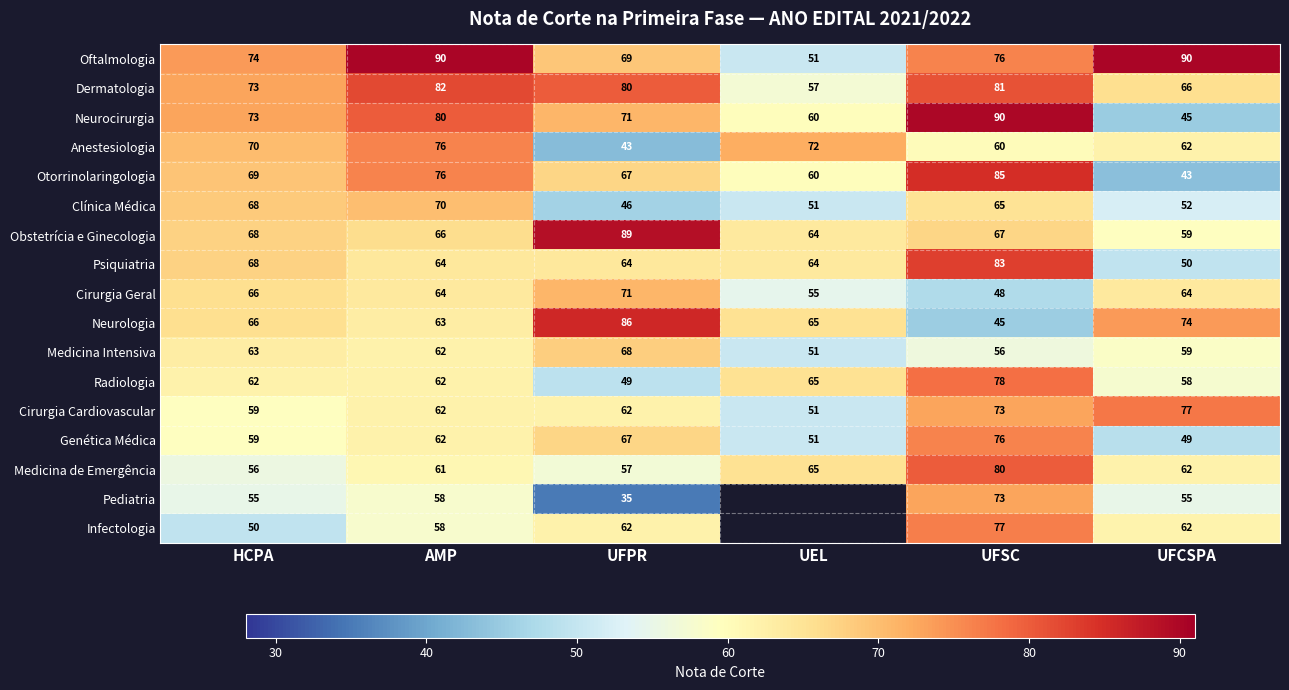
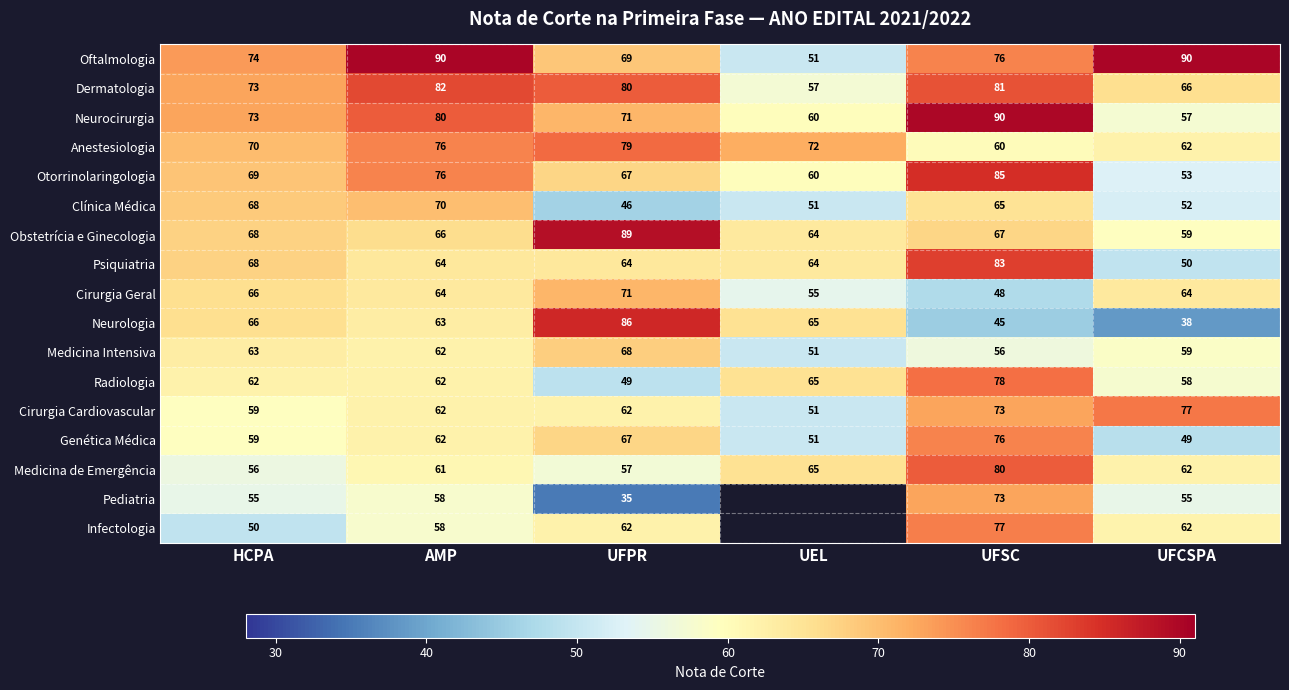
  {
    "Oftalmologia": {
      "HCPA": 74,
      "AMP": 90,
      "UFPR": 69,
      "UEL": 51,
      "UFSC": 76,
      "UFCSPA": 90
    },
    "Dermatologia": {
      "HCPA": 73,
      "AMP": 82,
      "UFPR": 80,
      "UEL": 57,
      "UFSC": 81,
      "UFCSPA": 66
    },
    "Neurocirurgia": {
      "HCPA": 73,
      "AMP": 80,
      "UFPR": 71,
      "UEL": 60,
      "UFSC": 90,
-     "UFCSPA": 45
+     "UFCSPA": 57
    },
    "Anestesiologia": {
      "HCPA": 70,
      "AMP": 76,
-     "UFPR": 43,
+     "UFPR": 79,
      "UEL": 72,
      "UFSC": 60,
      "UFCSPA": 62
    },
    "Otorrinolaringologia": {
      "HCPA": 69,
      "AMP": 76,
      "UFPR": 67,
      "UEL": 60,
      "UFSC": 85,
-     "UFCSPA": 43
+     "UFCSPA": 53
    },
    "Clínica Médica": {
      "HCPA": 68,
      "AMP": 70,
      "UFPR": 46,
      "UEL": 51,
      "UFSC": 65,
      "UFCSPA": 52
    },
    "Obstetrícia e Ginecologia": {
      "HCPA": 68,
      "AMP": 66,
      "UFPR": 89,
      "UEL": 64,
      "UFSC": 67,
      "UFCSPA": 59
    },
    "Psiquiatria": {
      "HCPA": 68,
      "AMP": 64,
      "UFPR": 64,
      "UEL": 64,
      "UFSC": 83,
      "UFCSPA": 50
    },
    "Cirurgia Geral": {
      "HCPA": 66,
      "AMP": 64,
      "UFPR": 71,
      "UEL": 55,
      "UFSC": 48,
      "UFCSPA": 64
    },
    "Neurologia": {
      "HCPA": 66,
      "AMP": 63,
      "UFPR": 86,
      "UEL": 65,
      "UFSC": 45,
-     "UFCSPA": 74
+     "UFCSPA": 38
    },
    "Medicina Intensiva": {
      "HCPA": 63,
      "AMP": 62,
      "UFPR": 68,
      "UEL": 51,
      "UFSC": 56,
      "UFCSPA": 59
    },
    "Radiologia": {
      "HCPA": 62,
      "AMP": 62,
      "UFPR": 49,
      "UEL": 65,
      "UFSC": 78,
      "UFCSPA": 58
    },
    "Cirurgia Cardiovascular": {
      "HCPA": 59,
      "AMP": 62,
      "UFPR": 62,
      "UEL": 51,
      "UFSC": 73,
      "UFCSPA": 77
    },
    "Genética Médica": {
      "HCPA": 59,
      "AMP": 62,
      "UFPR": 67,
      "UEL": 51,
      "UFSC": 76,
      "UFCSPA": 49
    },
    "Medicina de Emergência": {
      "HCPA": 56,
      "AMP": 61,
      "UFPR": 57,
      "UEL": 65,
      "UFSC": 80,
      "UFCSPA": 62
    },
    "Pediatria": {
      "HCPA": 55,
      "AMP": 58,
      "UFPR": 35,
      "UFSC": 73,
      "UFCSPA": 55
    },
    "Infectologia": {
      "HCPA": 50,
      "AMP": 58,
      "UFPR": 62,
      "UFSC": 77,
      "UFCSPA": 62
    }
  }
